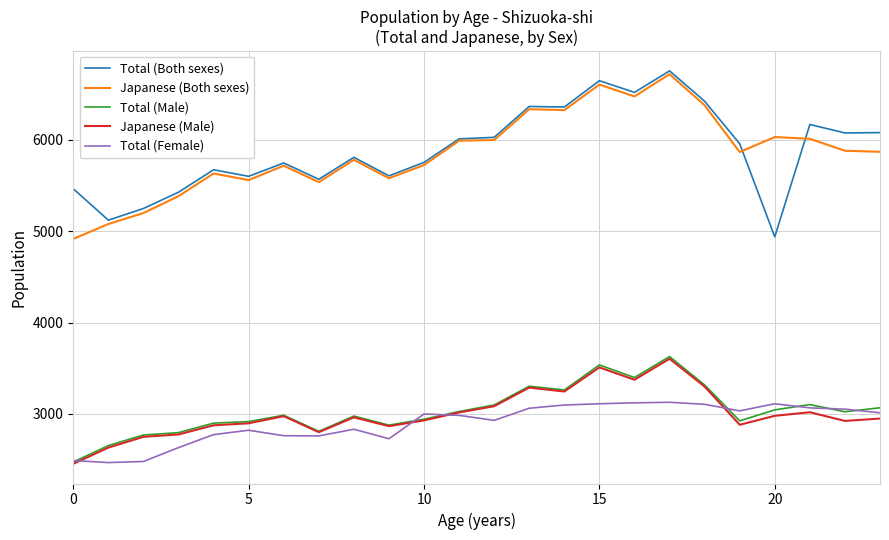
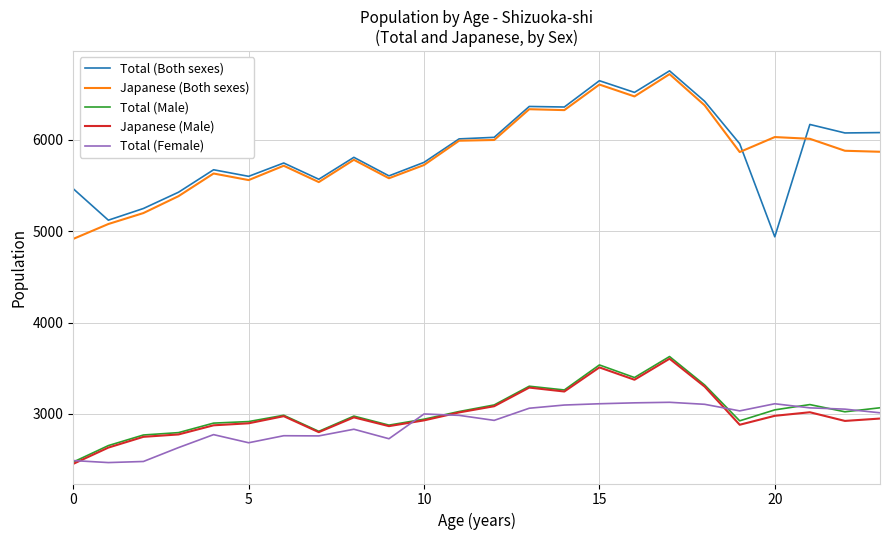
  {
    "Total (Both sexes)": {
      "0": 5500,
      "5": 5600,
      "10": 5800,
      "15": 6600,
      "20": 4900
    },
    "Japanese (Both sexes)": {
      "0": 4900,
      "5": 5600,
      "10": 5700,
      "15": 6600,
      "20": 6000
    },
    "Total (Male)": {
      "20": 3000
    },
    "Japanese (Male)": {
      "20": 3000
    },
    "Total (Female)": {
-     "5": 2800,
+     "5": 2700,
      "10": 3000,
      "15": 3100,
      "20": 3100
    }
  }
